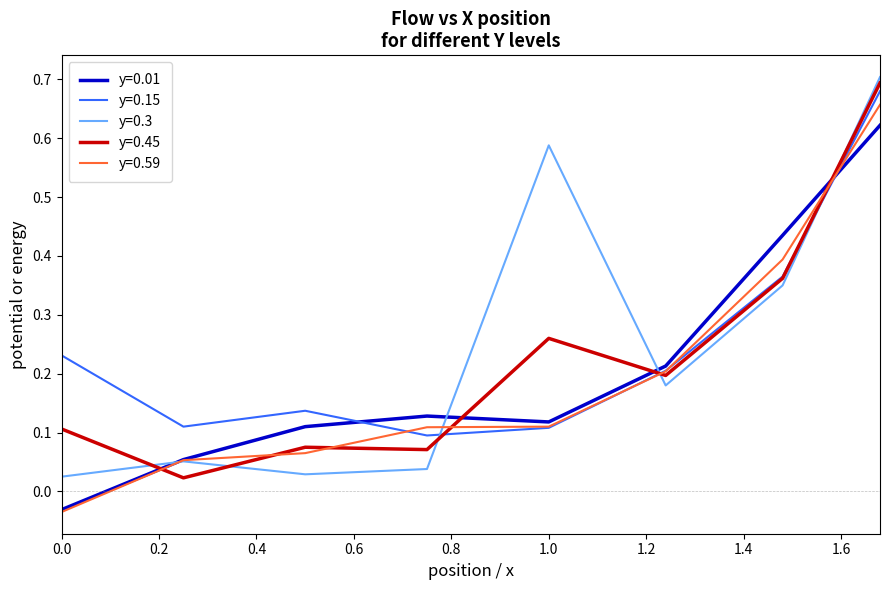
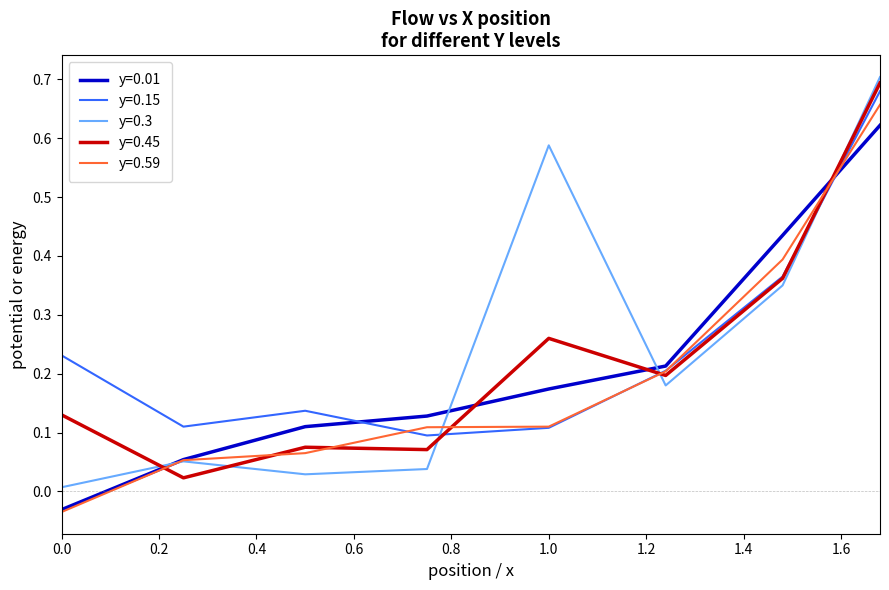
  {
    "y=0.01": {
-     "1.0": 0.12
+     "1.0": 0.17
    },
    "y=0.15": {
      "0.0": 0.23
    },
    "y=0.3": {
-     "0.0": 0.03,
+     "0.0": 0.01,
      "1.0": 0.59
    },
    "y=0.45": {
-     "0.0": 0.11,
+     "0.0": 0.13,
      "1.0": 0.26
    }
  }
